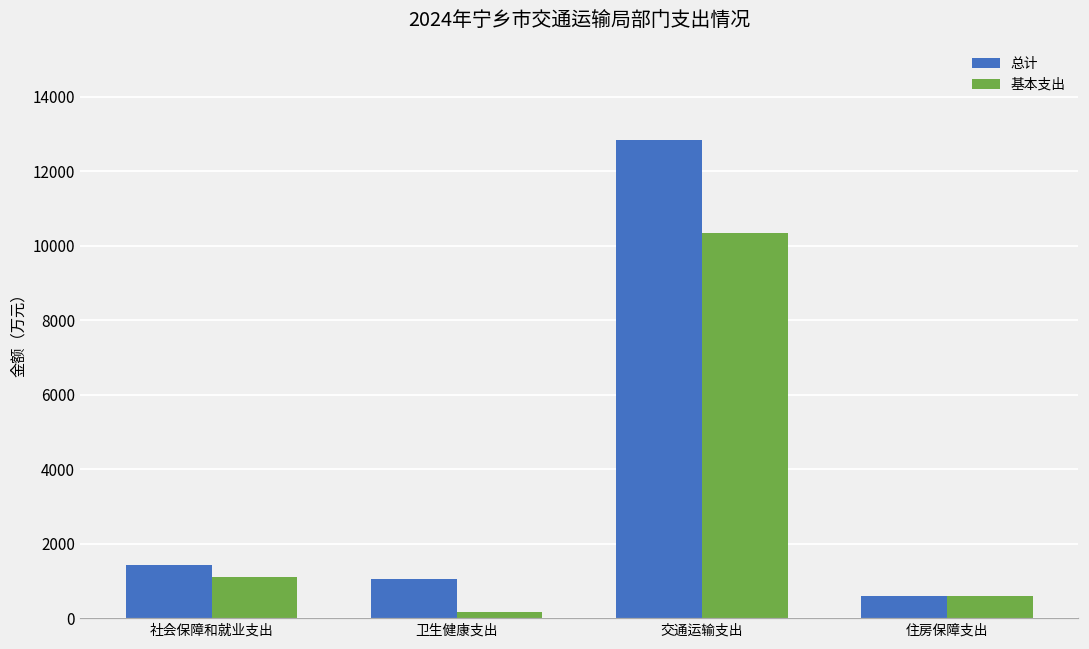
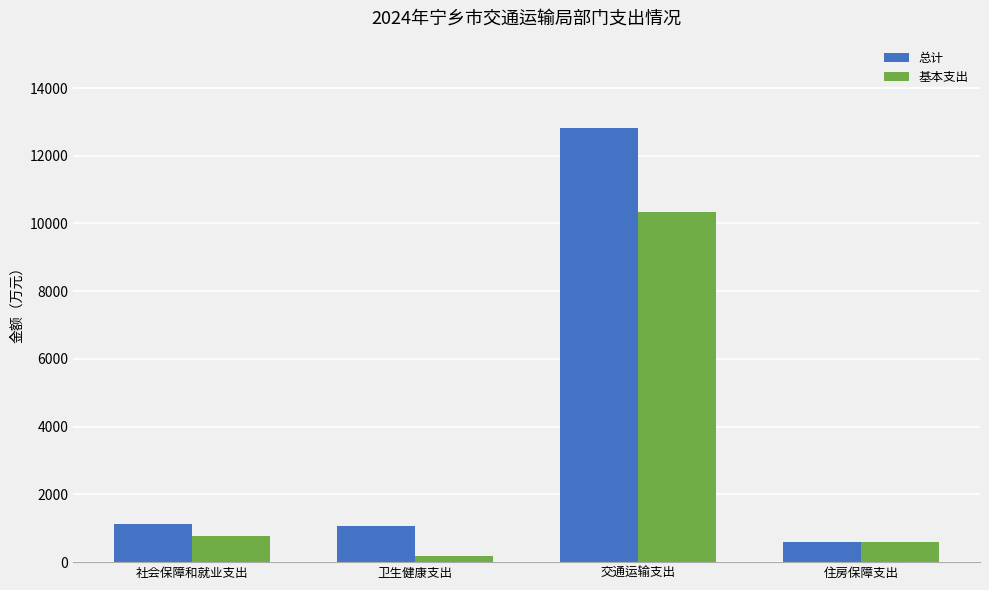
  {
    "总计": {
-     "社会保障和就业支出": 1400,
+     "社会保障和就业支出": 1100,
      "卫生健康支出": 1100,
      "交通运输支出": 12800,
      "住房保障支出": 600
    },
    "基本支出": {
-     "社会保障和就业支出": 1100,
+     "社会保障和就业支出": 800,
      "卫生健康支出": 200,
      "交通运输支出": 10300,
      "住房保障支出": 600
    }
  }
